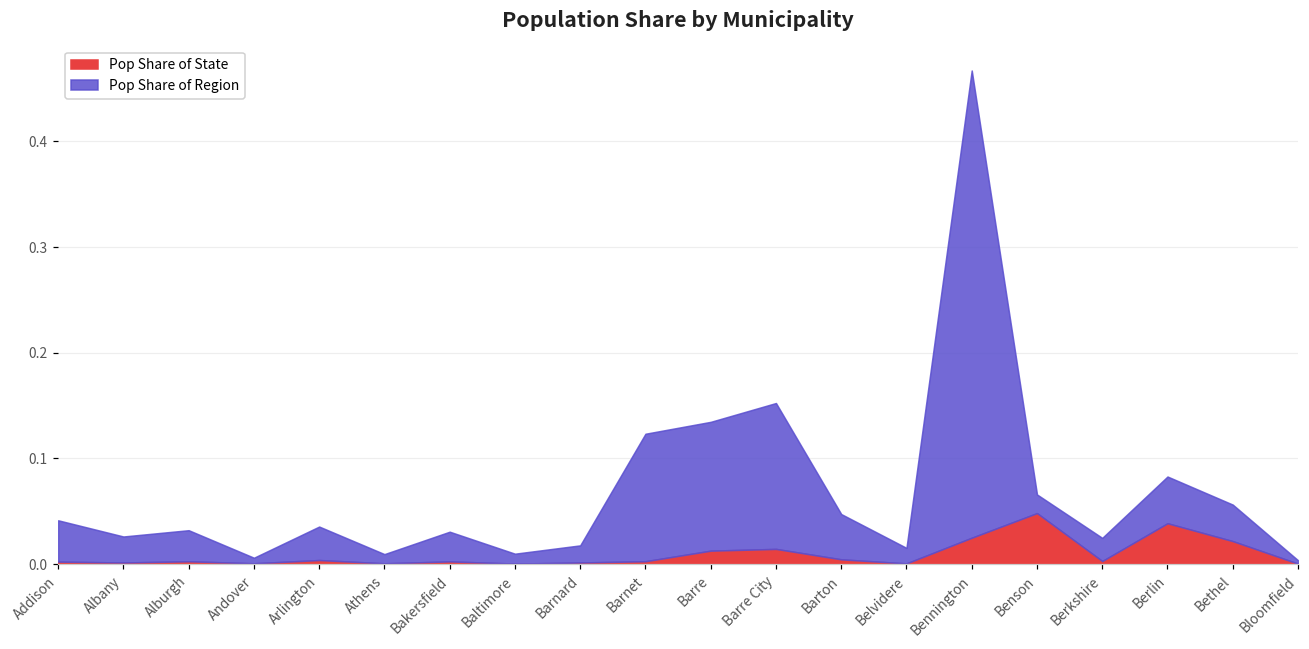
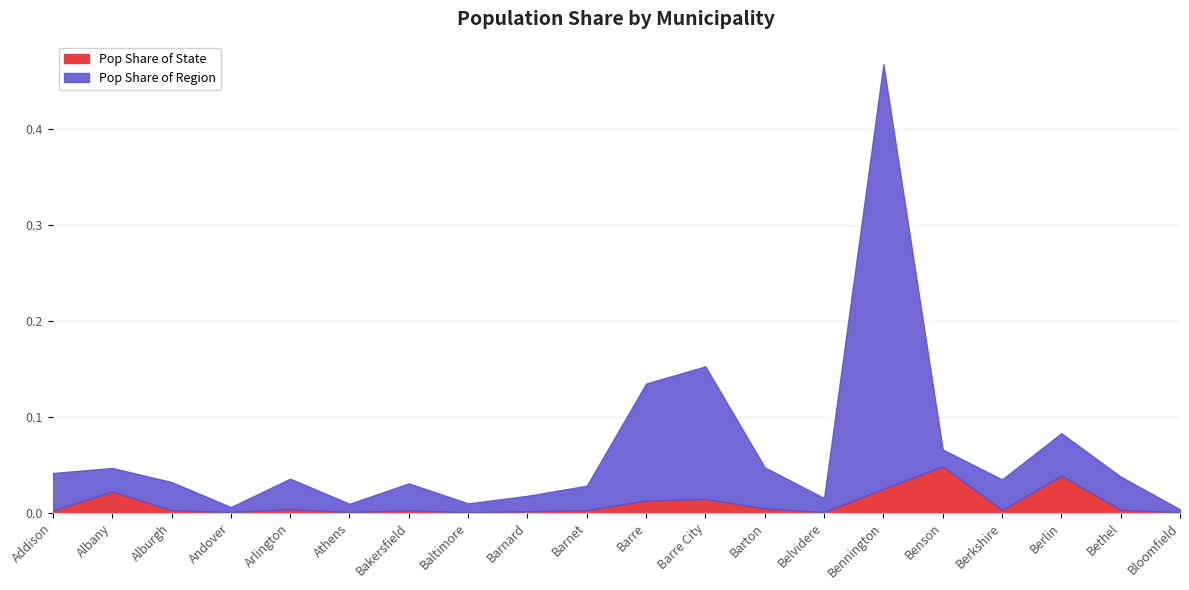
  {
    "Pop Share of State": {
-     "Albany": 0.00,
+     "Albany": 0.02,
      "Arlington": 0.00,
      "Barnet": 0.00,
      "Barre": 0.01,
      "Barre City": 0.01,
      "Barton": 0.00,
      "Bennington": 0.02,
      "Benson": 0.05,
      "Berkshire": 0.00,
      "Berlin": 0.04,
-     "Bethel": 0.02
+     "Bethel": 0.00
    },
    "Pop Share of Region": {
      "Addison": 0.04,
      "Albany": 0.02,
      "Alburgh": 0.03,
      "Andover": 0.01,
      "Arlington": 0.03,
      "Athens": 0.01,
      "Bakersfield": 0.03,
      "Baltimore": 0.01,
      "Barnard": 0.02,
-     "Barnet": 0.12,
+     "Barnet": 0.03,
      "Barre": 0.12,
      "Barre City": 0.14,
      "Barton": 0.04,
      "Belvidere": 0.01,
      "Bennington": 0.44,
      "Benson": 0.02,
-     "Berkshire": 0.02,
+     "Berkshire": 0.03,
      "Berlin": 0.04,
      "Bethel": 0.03,
      "Bloomfield": 0.00
    }
  }
